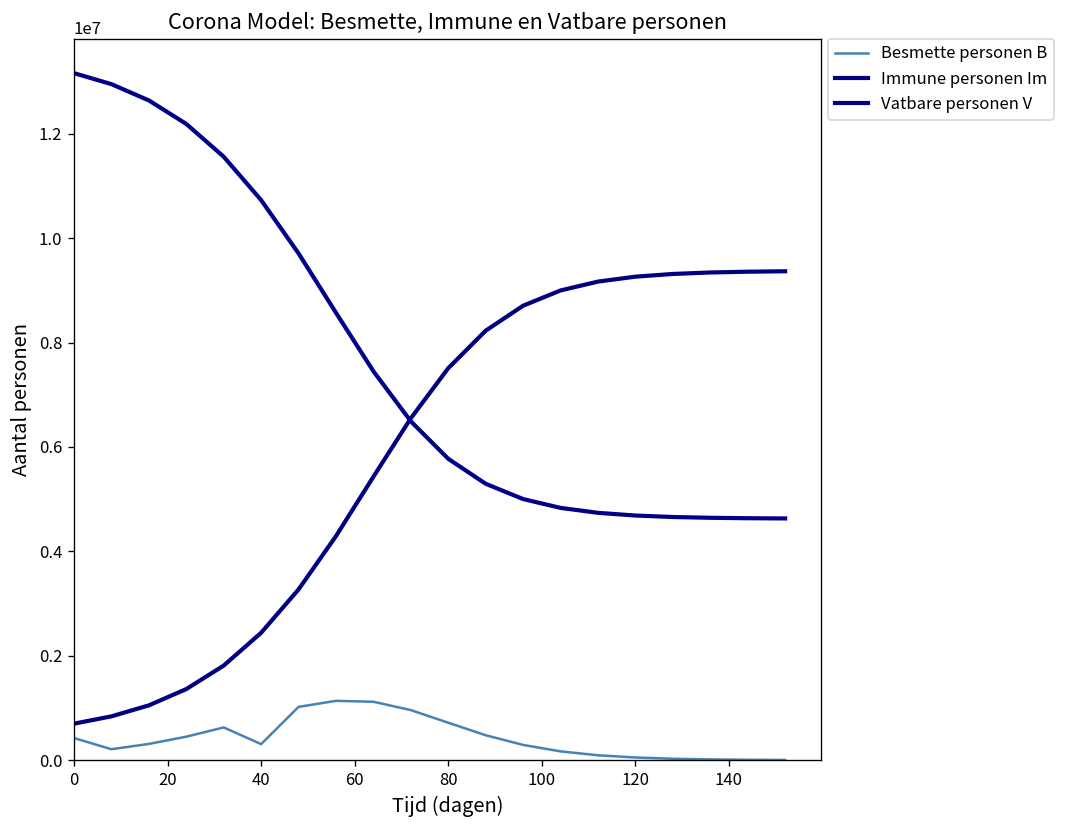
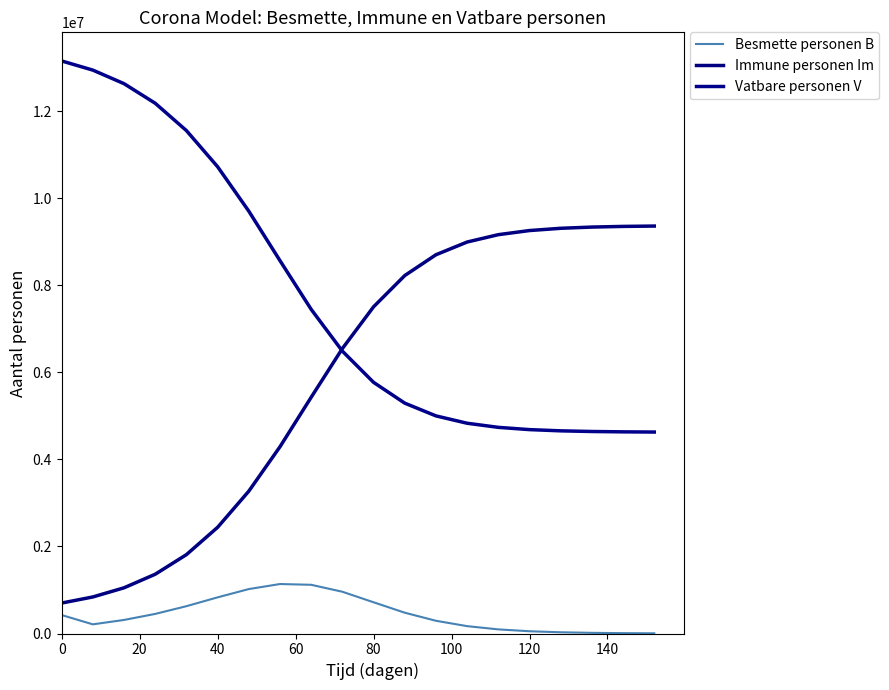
  {
    "Besmette personen B": {
      "0": 400000,
-     "40": 300000,
+     "40": 800000,
      "80": 700000,
      "120": 100000
    }
  }
